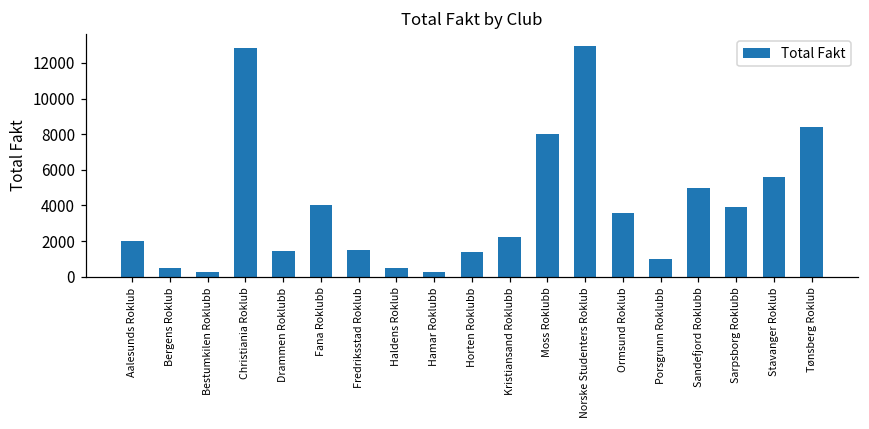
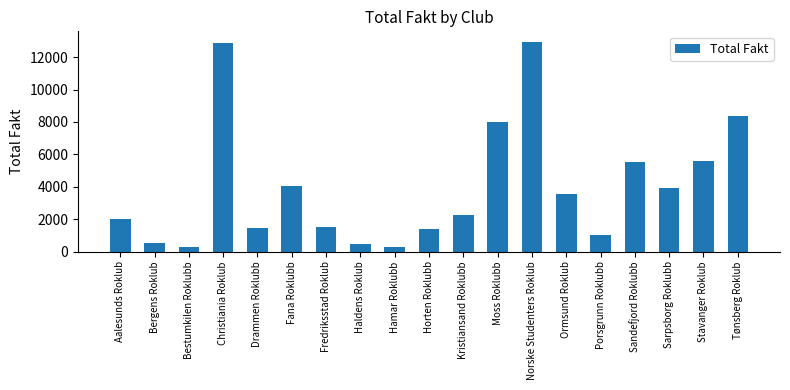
  {
    "Aalesunds Roklub": 2000,
    "Bergens Roklub": 500,
    "Bestumkilen Roklubb": 300,
    "Christiania Roklub": 12900,
    "Drammen Roklubb": 1500,
    "Fana Roklubb": 4000,
    "Fredriksstad Roklub": 1500,
    "Haldens Roklub": 500,
    "Hamar Roklubb": 300,
    "Horten Roklubb": 1400,
    "Kristiansand Roklubb": 2300,
    "Moss Roklubb": 8000,
    "Norske Studenters Roklub": 13000,
    "Ormsund Roklub": 3600,
    "Porsgrunn Roklubb": 1000,
-   "Sandefjord Roklubb": 5000,
+   "Sandefjord Roklubb": 5500,
    "Sarpsborg Roklubb": 3900,
    "Stavanger Roklub": 5600,
    "Tønsberg Roklub": 8400
  }
